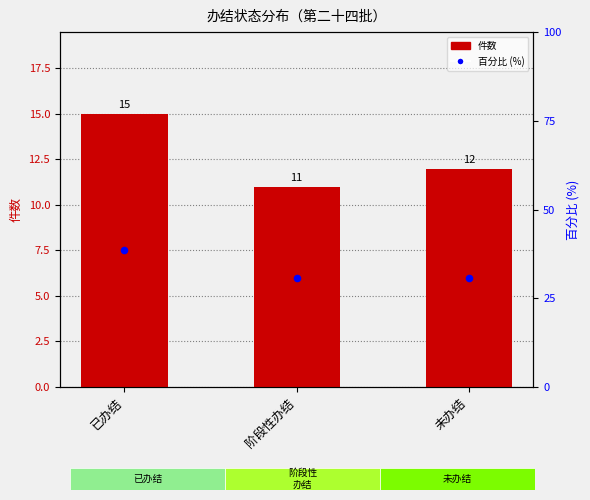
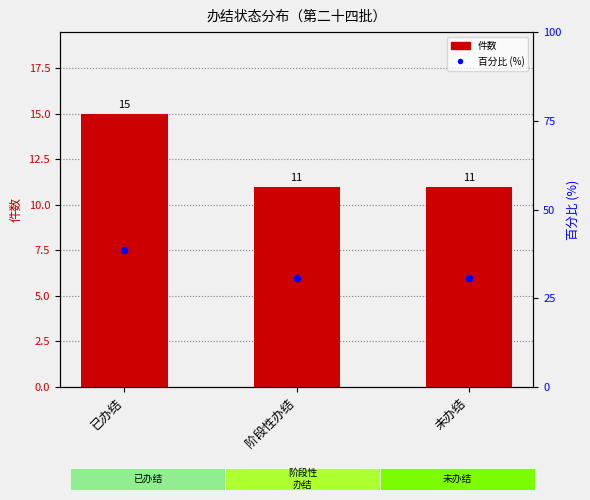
  {
    "件数": {
      "已办结": 15,
      "阶段性办结": 11,
-     "未办结": 12
+     "未办结": 11
    }
  }
